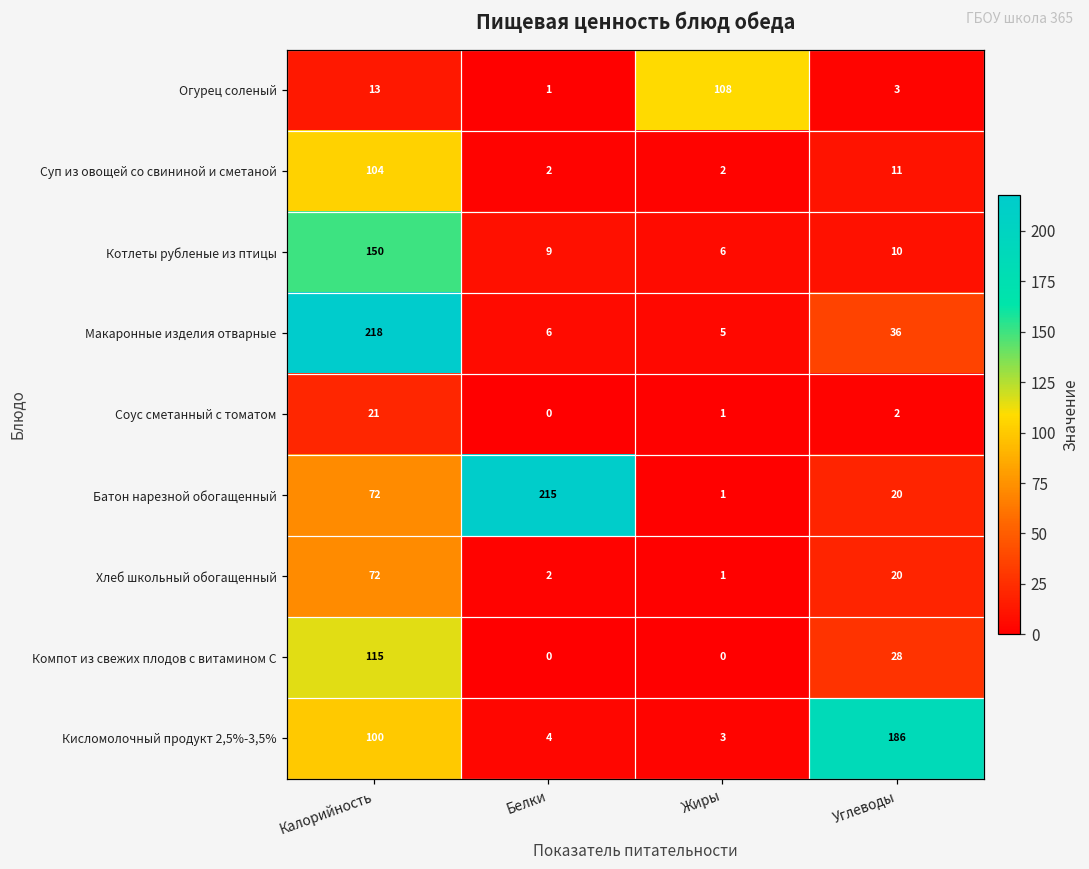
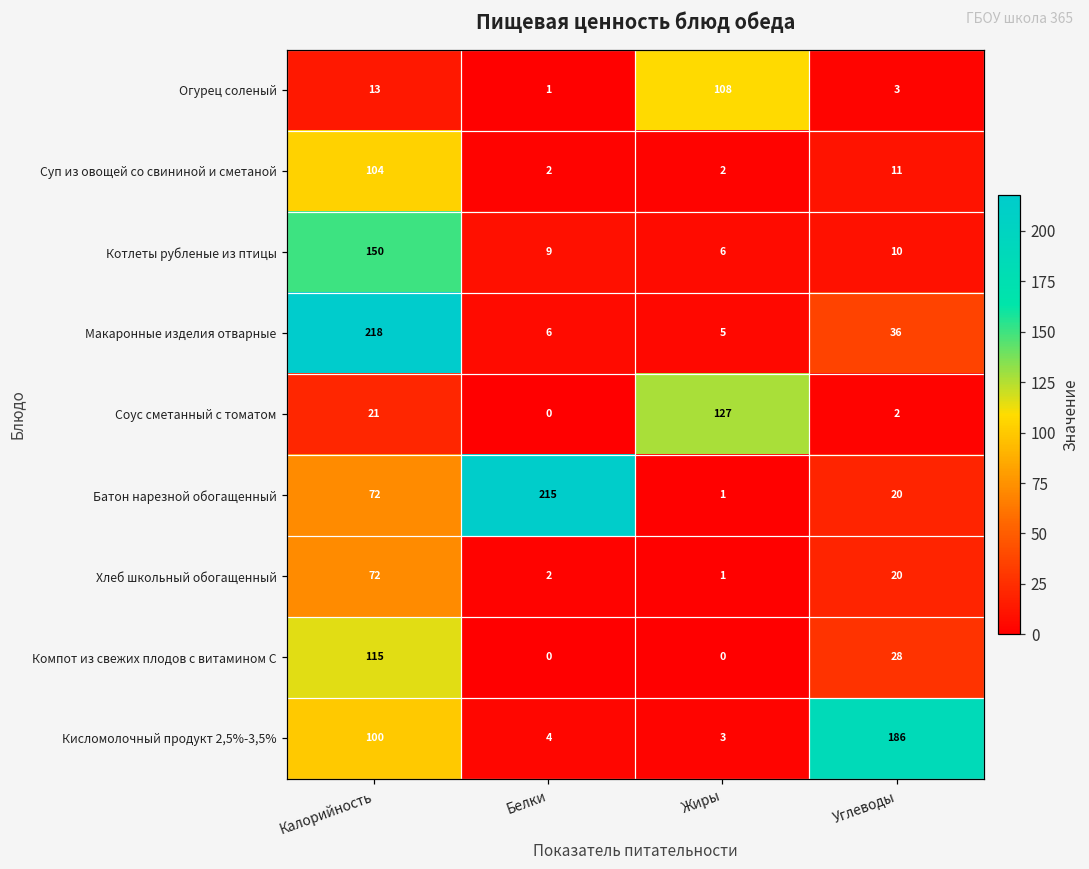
  {
    "Огурец соленый": {
      "Калорийность": 13,
      "Белки": 1,
      "Жиры": 108,
      "Углеводы": 3
    },
    "Суп из овощей со свининой и сметаной": {
      "Калорийность": 104,
      "Белки": 2,
      "Жиры": 2,
      "Углеводы": 11
    },
    "Котлеты рубленые из птицы": {
      "Калорийность": 150,
      "Белки": 9,
      "Жиры": 6,
      "Углеводы": 10
    },
    "Макаронные изделия отварные": {
      "Калорийность": 218,
      "Белки": 6,
      "Жиры": 5,
      "Углеводы": 36
    },
    "Соус сметанный с томатом": {
      "Калорийность": 21,
      "Белки": 0,
-     "Жиры": 1,
+     "Жиры": 127,
      "Углеводы": 2
    },
    "Батон нарезной обогащенный": {
      "Калорийность": 72,
      "Белки": 215,
      "Жиры": 1,
      "Углеводы": 20
    },
    "Хлеб школьный обогащенный": {
      "Калорийность": 72,
      "Белки": 2,
      "Жиры": 1,
      "Углеводы": 20
    },
    "Компот из свежих плодов с витамином С": {
      "Калорийность": 115,
      "Белки": 0,
      "Жиры": 0,
      "Углеводы": 28
    },
    "Кисломолочный продукт 2,5%-3,5%": {
      "Калорийность": 100,
      "Белки": 4,
      "Жиры": 3,
      "Углеводы": 186
    }
  }
